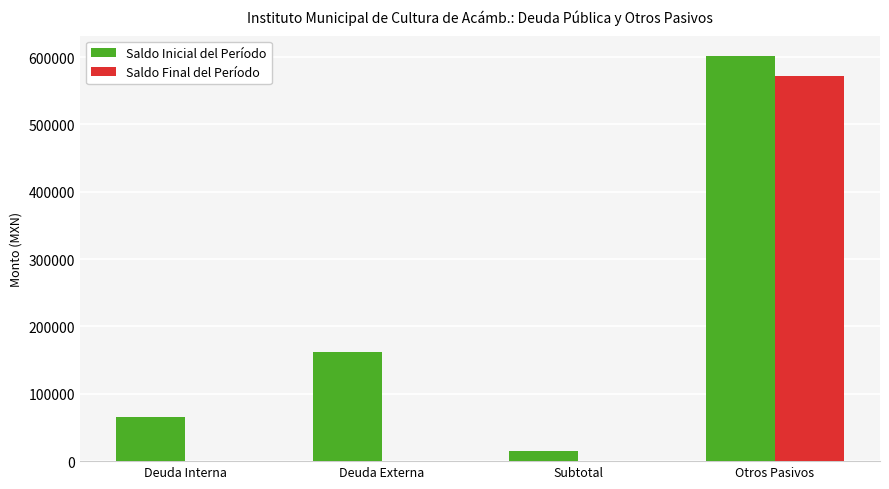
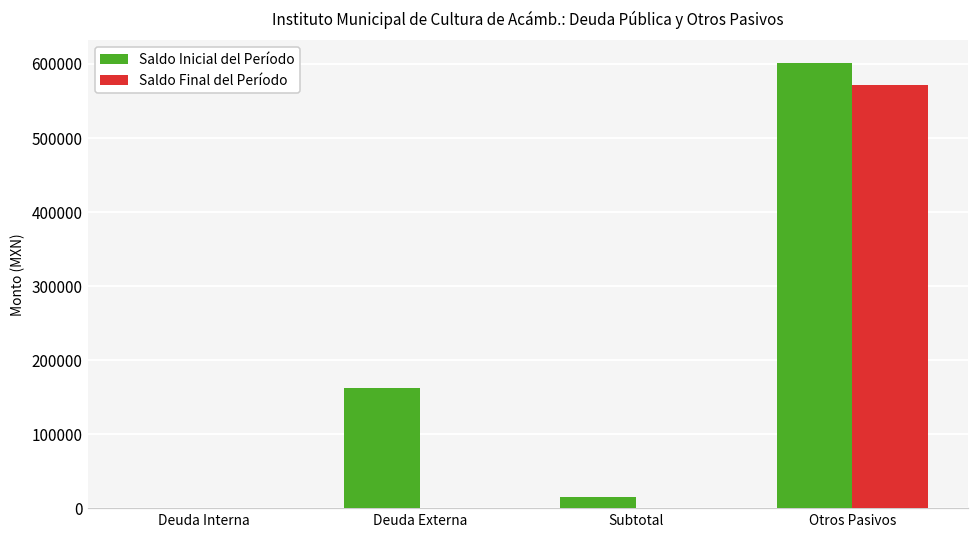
  {
    "Saldo Inicial del Período": {
-     "Deuda Interna": 70000,
+     "Deuda Interna": 0,
      "Deuda Externa": 160000,
      "Subtotal": 20000,
      "Otros Pasivos": 600000
    },
    "Saldo Final del Período": {
      "Deuda Interna": 0,
      "Deuda Externa": 0,
      "Subtotal": 0,
      "Otros Pasivos": 570000
    }
  }
